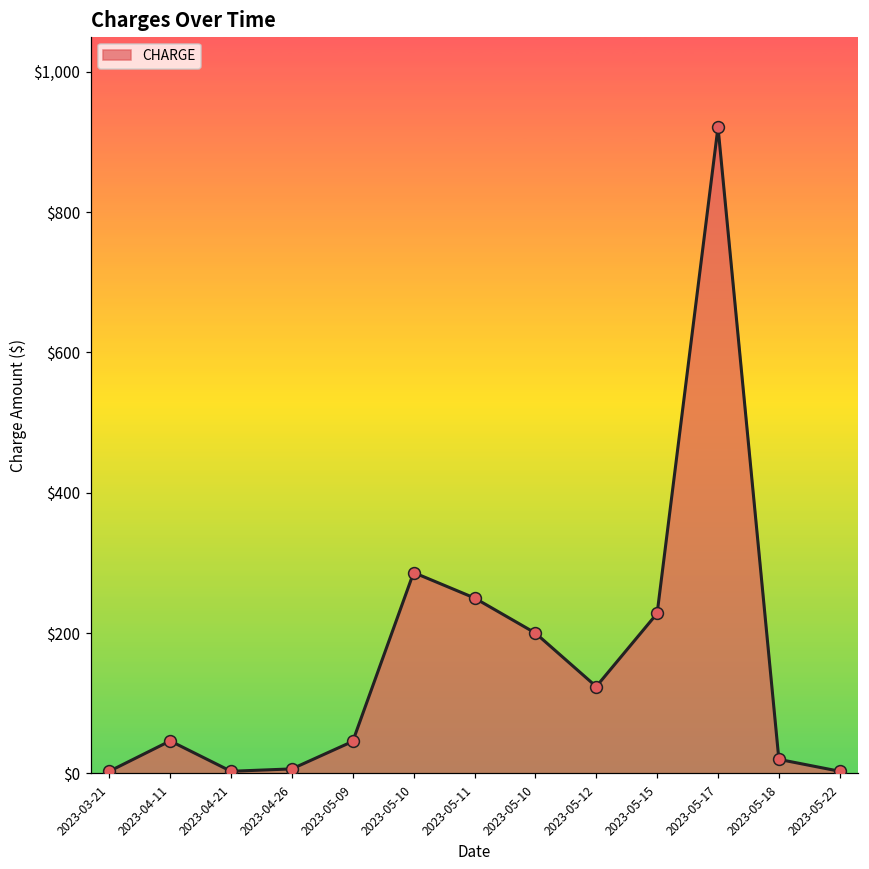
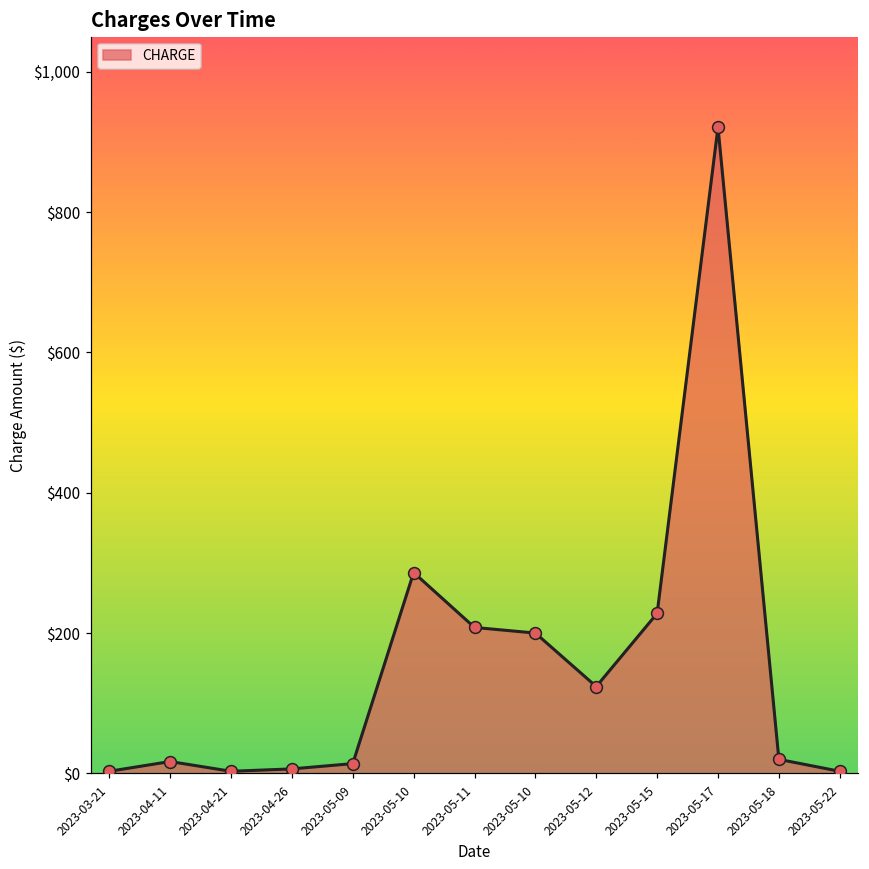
  {
    "2023-03-21": "$0",
-   "2023-04-11": "$50",
+   "2023-04-11": "$20",
    "2023-04-21": "$0",
    "2023-04-26": "$10",
-   "2023-05-09": "$50",
-   "2023-05-11": "$250",
+   "2023-05-09": "$10",
+   "2023-05-11": "$210",
    "2023-05-12": "$120",
    "2023-05-15": "$230",
    "2023-05-17": "$920",
    "2023-05-18": "$20",
    "2023-05-22": "$0"
  }
